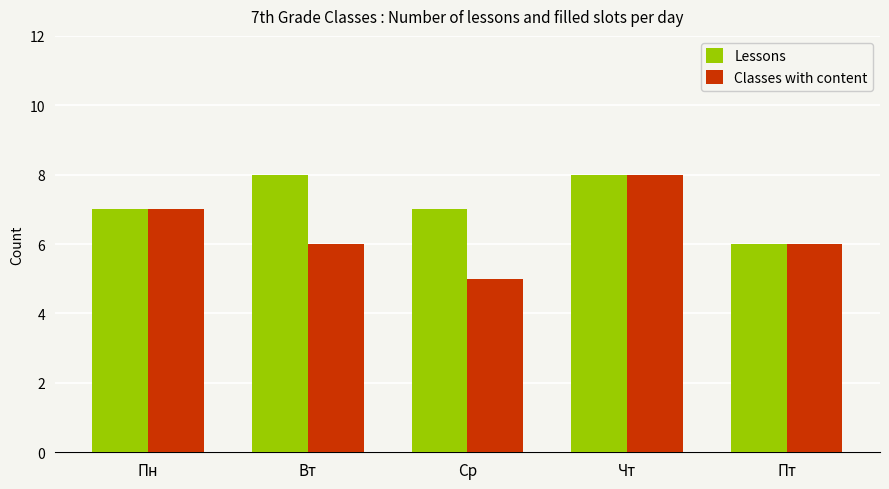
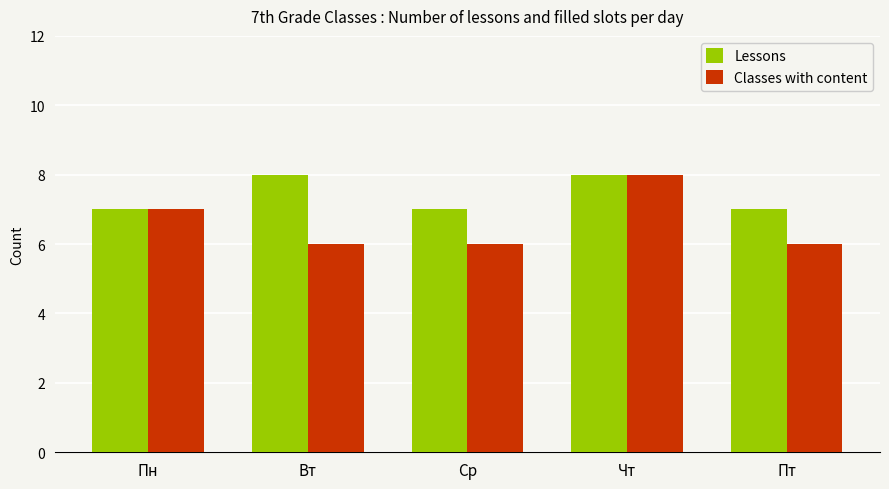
  {
    "Lessons": {
      "Пн": 7,
      "Вт": 8,
      "Ср": 7,
      "Чт": 8,
-     "Пт": 6
+     "Пт": 7
    },
    "Classes with content": {
      "Пн": 7,
      "Вт": 6,
-     "Ср": 5,
+     "Ср": 6,
      "Чт": 8,
      "Пт": 6
    }
  }
